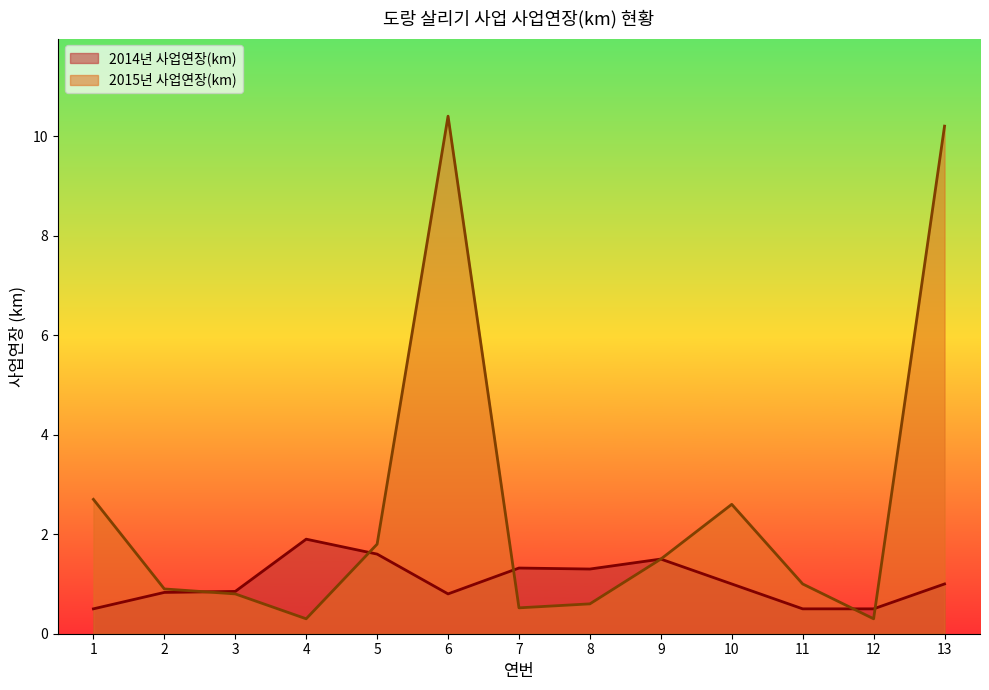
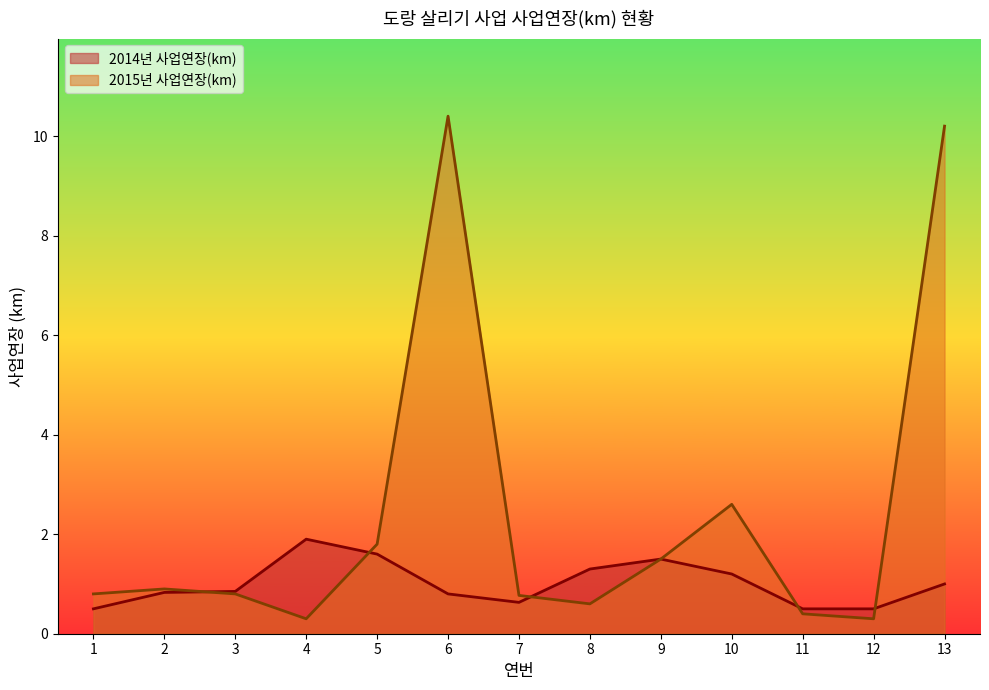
  {
    "2014년 사업연장(km)": {
      "1": 0.5,
      "2": 0.8,
      "4": 1.9,
      "5": 1.6,
      "6": 0.8,
-     "7": 1.3,
+     "7": 0.6,
      "8": 1.3,
-     "10": 1.0,
+     "10": 1.2,
      "11": 0.5,
      "12": 0.5,
      "13": 1.0
    },
    "2015년 사업연장(km)": {
-     "1": 2.7,
+     "1": 0.8,
      "2": 0.9,
      "4": 0.3,
      "5": 1.8,
      "6": 10.4,
-     "7": 0.5,
+     "7": 0.8,
      "8": 0.6,
      "10": 2.6,
-     "11": 1.0,
+     "11": 0.4,
      "12": 0.3,
      "13": 10.2
    }
  }
